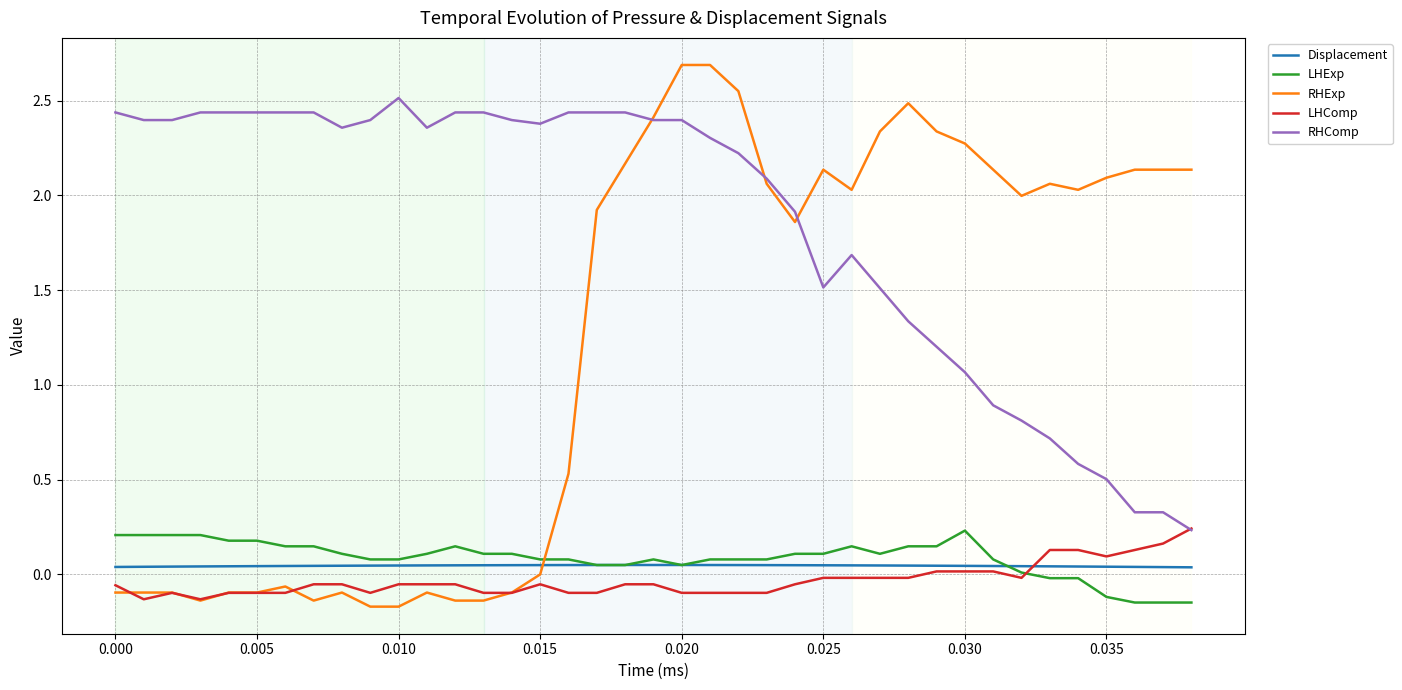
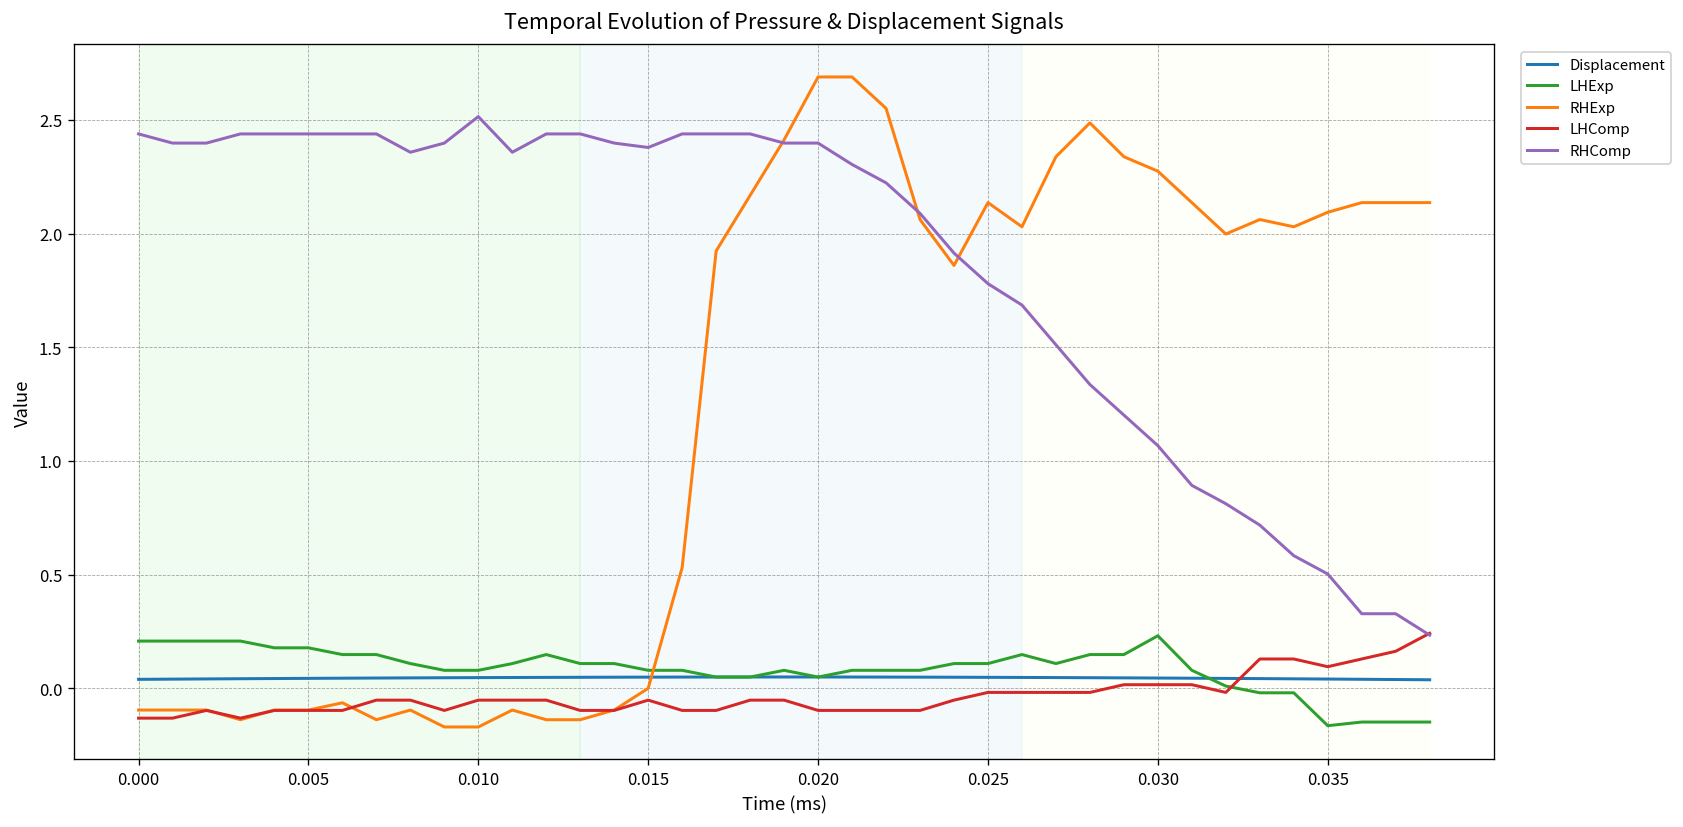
  {
    "Displacement": {
      "0.000": 0.04,
      "0.005": 0.04,
      "0.010": 0.05,
      "0.015": 0.05,
      "0.025": 0.05,
      "0.030": 0.05,
      "0.035": 0.04
    },
    "LHExp": {
      "0.000": 0.21,
      "0.005": 0.18,
      "0.010": 0.08,
      "0.015": 0.08,
      "0.025": 0.11,
      "0.030": 0.23,
-     "0.035": -0.12
+     "0.035": -0.16
    },
    "RHExp": {
      "0.000": -0.10,
      "0.010": -0.17,
      "0.015": 0.00,
      "0.020": 2.69,
      "0.025": 2.14,
      "0.030": 2.27,
      "0.035": 2.09
    },
    "LHComp": {
-     "0.000": -0.06,
+     "0.000": -0.13,
      "0.010": -0.05,
      "0.015": -0.05,
      "0.020": -0.10,
      "0.025": -0.02,
      "0.030": 0.02,
      "0.035": 0.10
    },
    "RHComp": {
      "0.000": 2.44,
      "0.005": 2.44,
      "0.010": 2.51,
      "0.015": 2.38,
      "0.020": 2.40,
-     "0.025": 1.51,
+     "0.025": 1.78,
      "0.030": 1.07,
      "0.035": 0.50
    }
  }
